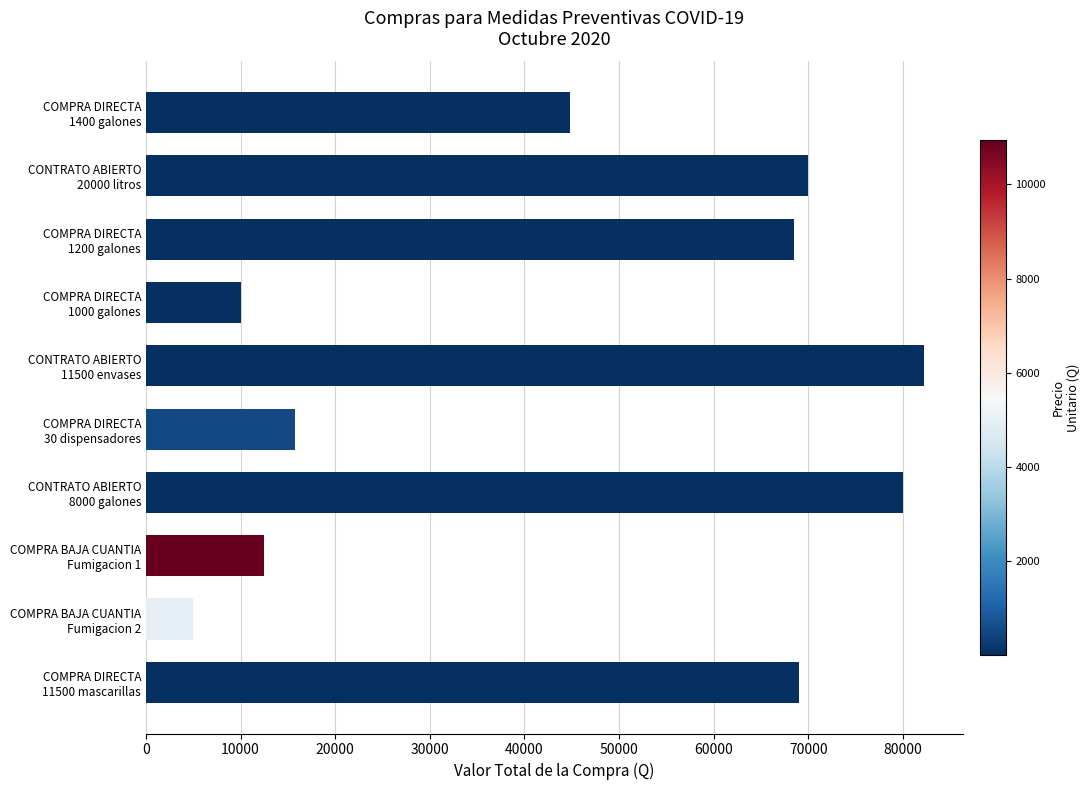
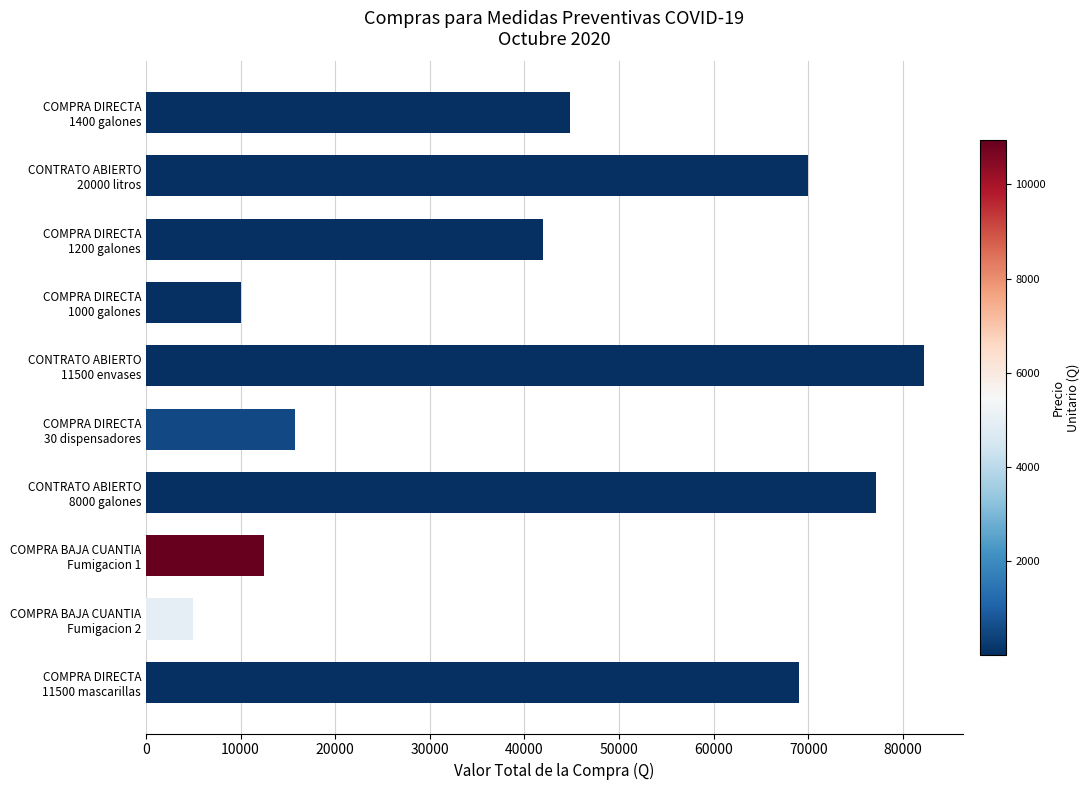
  {
    "COMPRA DIRECTA 1400 galones": 45000,
    "CONTRATO ABIERTO 20000 litros": 70000,
-   "COMPRA DIRECTA 1200 galones": 68000,
+   "COMPRA DIRECTA 1200 galones": 42000,
    "COMPRA DIRECTA 1000 galones": 10000,
    "CONTRATO ABIERTO 11500 envases": 82000,
    "COMPRA DIRECTA 30 dispensadores": 16000,
-   "CONTRATO ABIERTO 8000 galones": 80000,
+   "CONTRATO ABIERTO 8000 galones": 77000,
    "COMPRA BAJA CUANTIA Fumigacion 1": 12000,
    "COMPRA BAJA CUANTIA Fumigacion 2": 5000,
    "COMPRA DIRECTA 11500 mascarillas": 69000
  }
